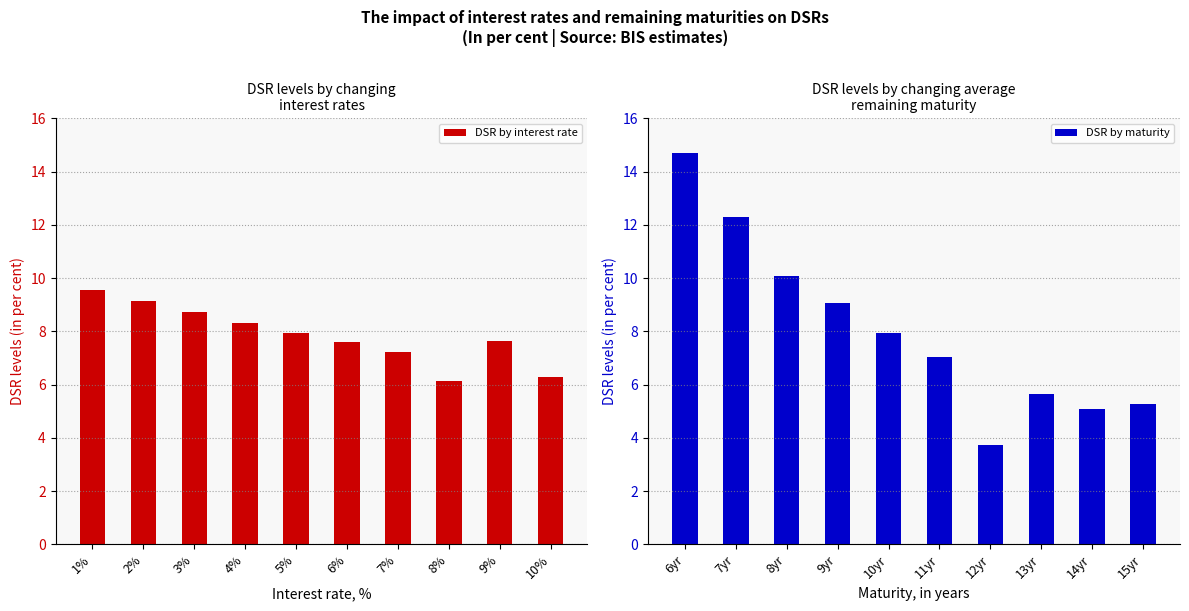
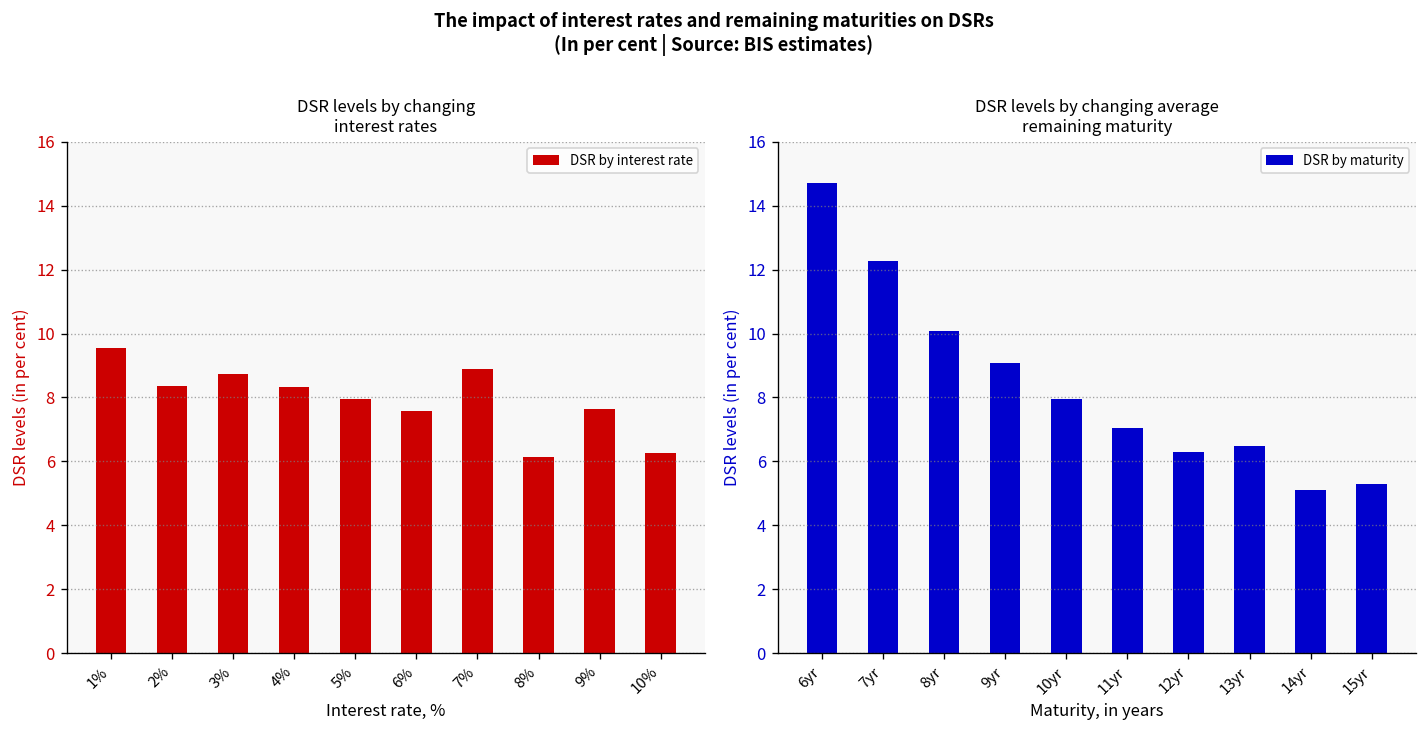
  {
    "DSR levels by changing interest rates": {
      "1%": 9.6,
-     "2%": 9.1,
+     "2%": 8.4,
      "3%": 8.7,
      "4%": 8.3,
      "5%": 8.0,
      "6%": 7.6,
-     "7%": 7.2,
+     "7%": 8.9,
      "8%": 6.1,
      "9%": 7.6,
      "10%": 6.3
    },
    "DSR levels by changing average remaining maturity": {
      "6yr": 14.7,
      "7yr": 12.3,
      "8yr": 10.1,
      "9yr": 9.1,
      "10yr": 8.0,
      "11yr": 7.0,
-     "12yr": 3.7,
-     "13yr": 5.6,
+     "12yr": 6.3,
+     "13yr": 6.5,
      "14yr": 5.1,
      "15yr": 5.3
    }
  }
